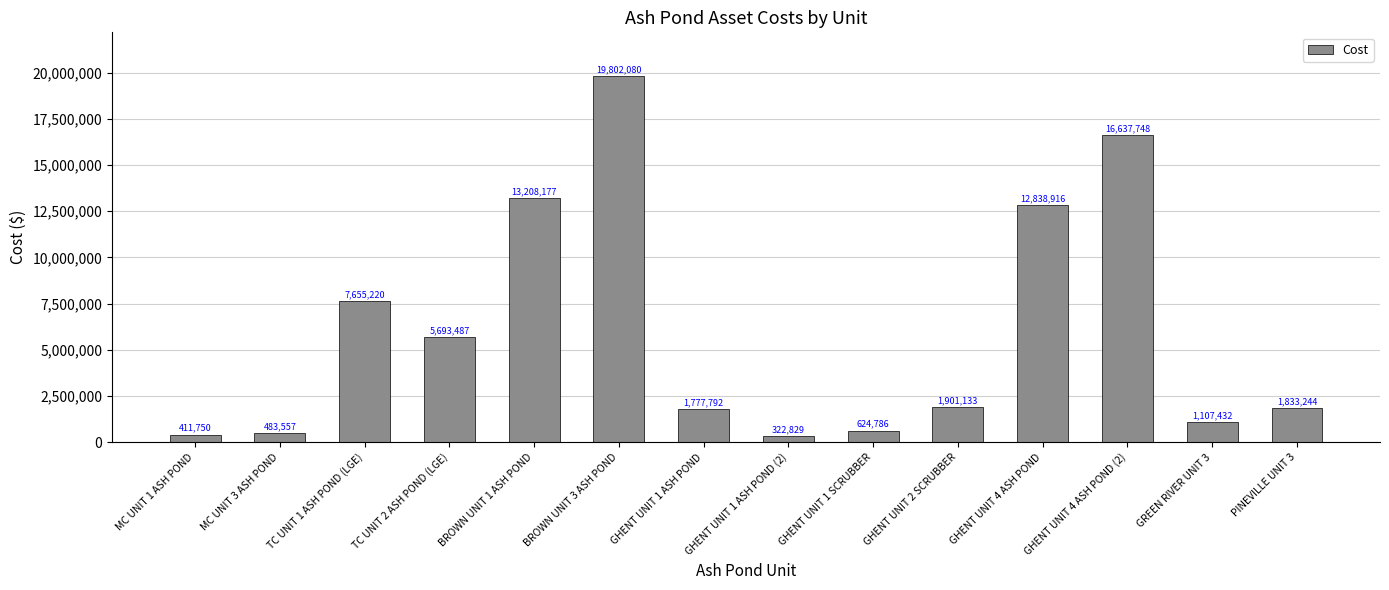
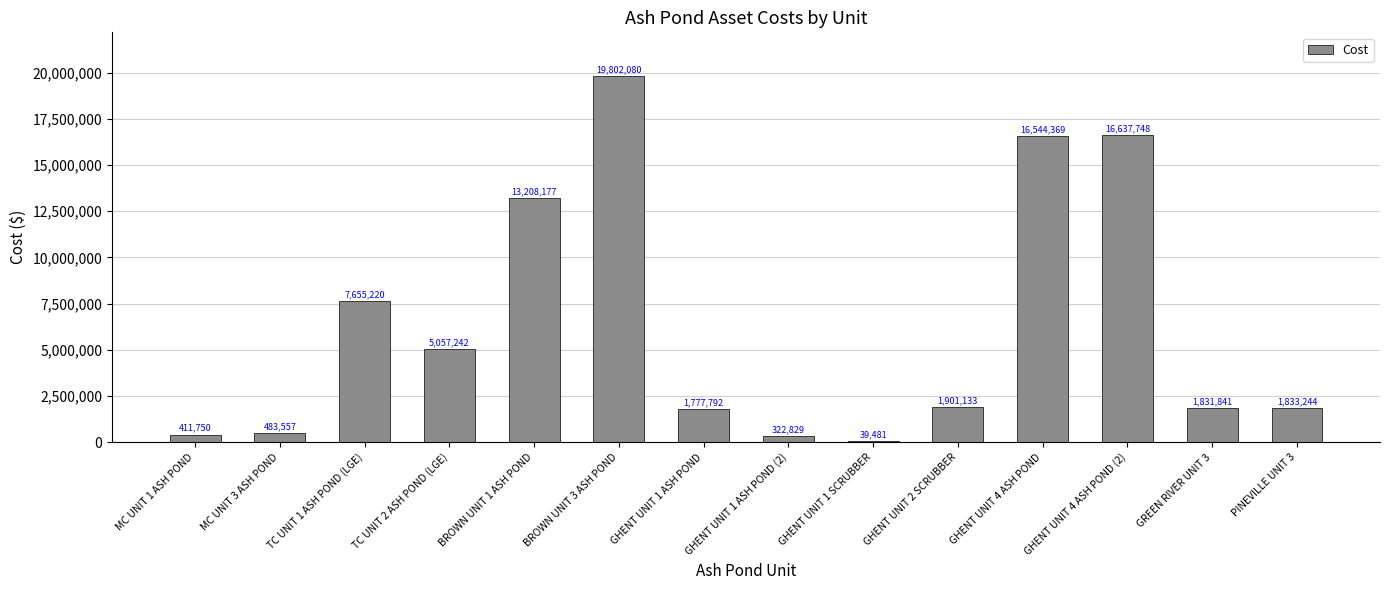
  {
    "MC UNIT 1 ASH POND": "411,750",
    "MC UNIT 3 ASH POND": "483,557",
    "TC UNIT 1 ASH POND (LGE)": "7,655,220",
-   "TC UNIT 2 ASH POND (LGE)": "5,693,487",
+   "TC UNIT 2 ASH POND (LGE)": "5,057,242",
    "BROWN UNIT 1 ASH POND": "13,208,177",
    "BROWN UNIT 3 ASH POND": "19,802,080",
    "GHENT UNIT 1 ASH POND": "1,777,792",
    "GHENT UNIT 1 ASH POND (2)": "322,829",
-   "GHENT UNIT 1 SCRUBBER": "624,786",
+   "GHENT UNIT 1 SCRUBBER": "39,481",
    "GHENT UNIT 2 SCRUBBER": "1,901,133",
-   "GHENT UNIT 4 ASH POND": "12,838,916",
+   "GHENT UNIT 4 ASH POND": "16,544,369",
    "GHENT UNIT 4 ASH POND (2)": "16,637,748",
-   "GREEN RIVER UNIT 3": "1,107,432",
+   "GREEN RIVER UNIT 3": "1,831,841",
    "PINEVILLE UNIT 3": "1,833,244"
  }
